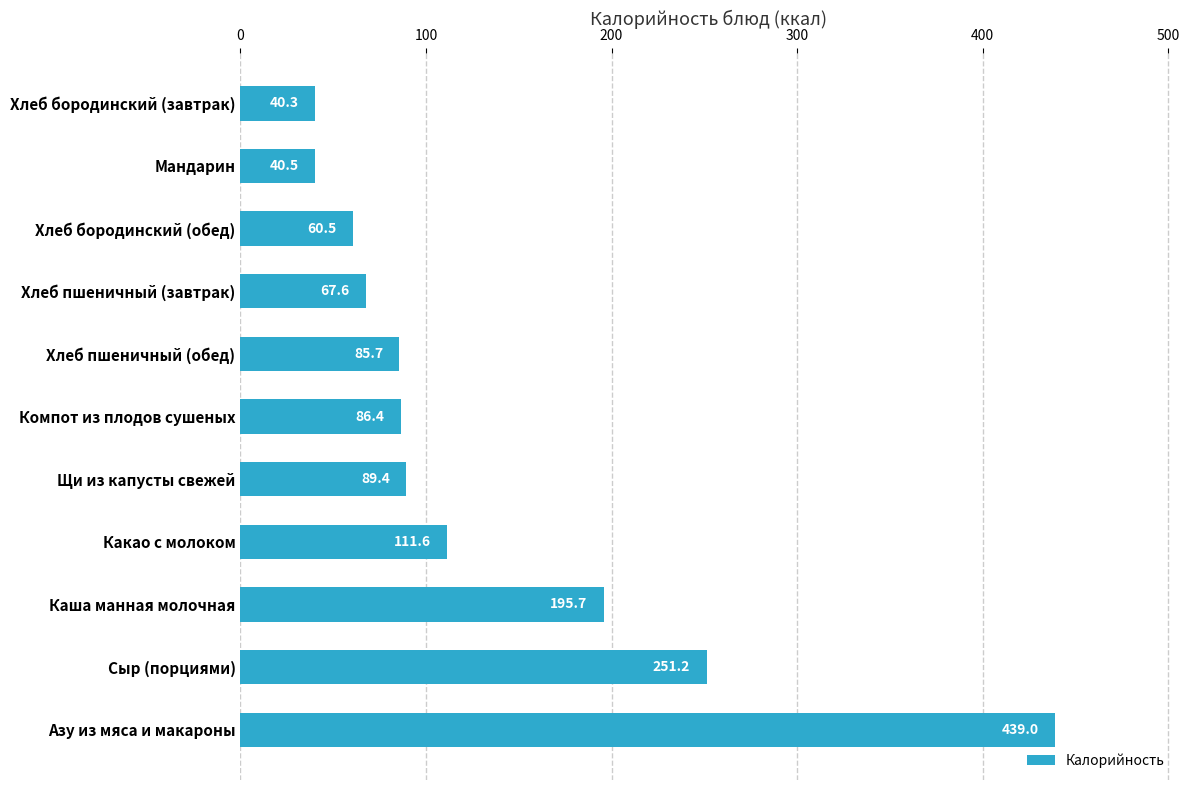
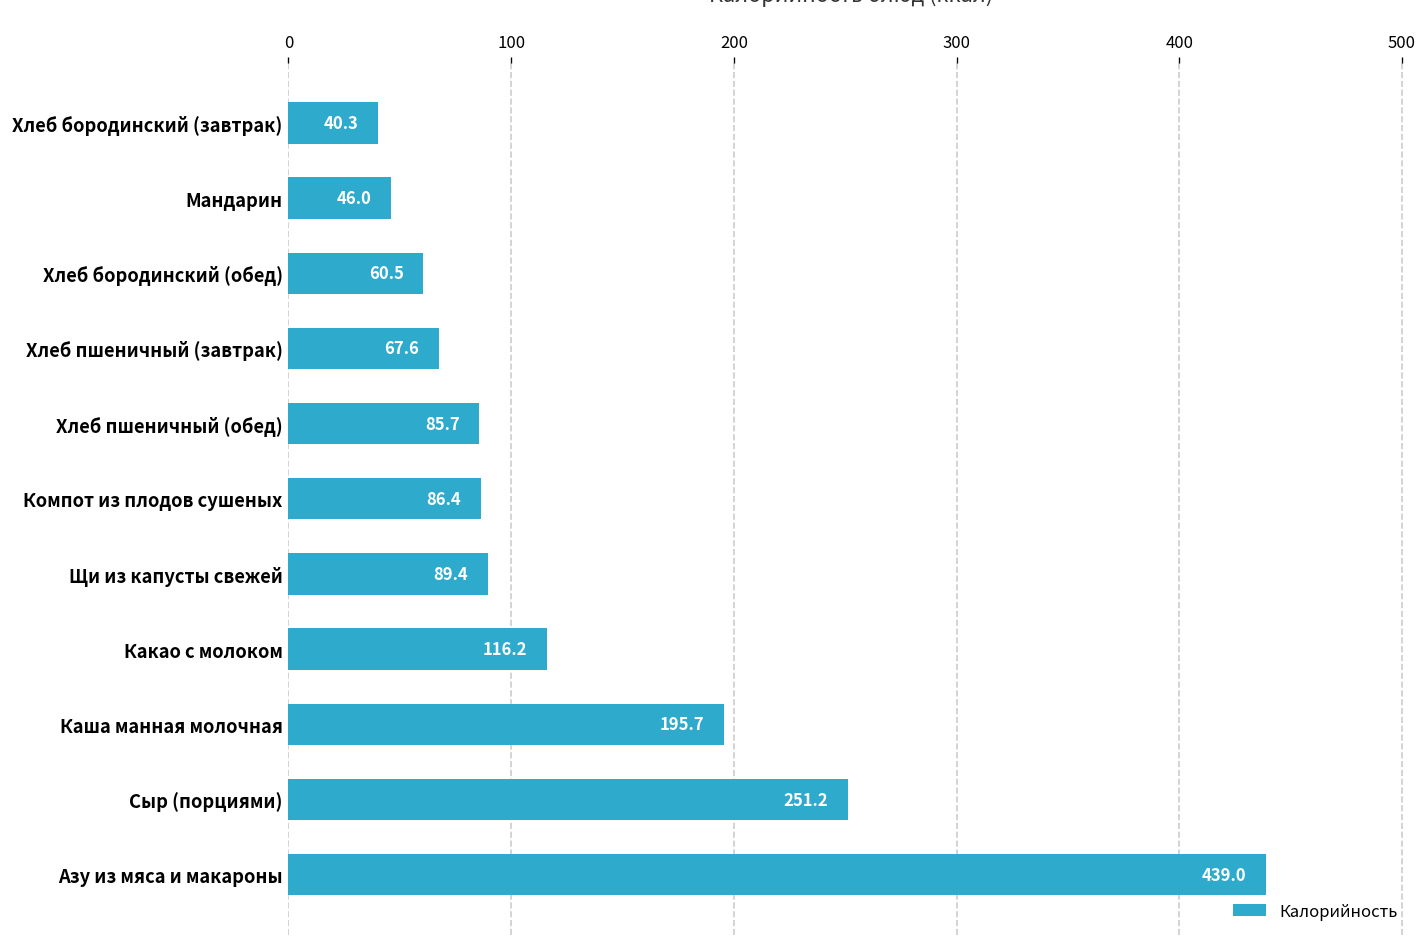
  {
    "Хлеб бородинский (завтрак)": 40.3,
-   "Мандарин": 40.5,
+   "Мандарин": 46.0,
    "Хлеб бородинский (обед)": 60.5,
    "Хлеб пшеничный (завтрак)": 67.6,
    "Хлеб пшеничный (обед)": 85.7,
    "Компот из плодов сушеных": 86.4,
    "Щи из капусты свежей": 89.4,
-   "Какао с молоком": 111.6,
+   "Какао с молоком": 116.2,
    "Каша манная молочная": 195.7,
    "Сыр (порциями)": 251.2,
    "Азу из мяса и макароны": 439.0
  }
